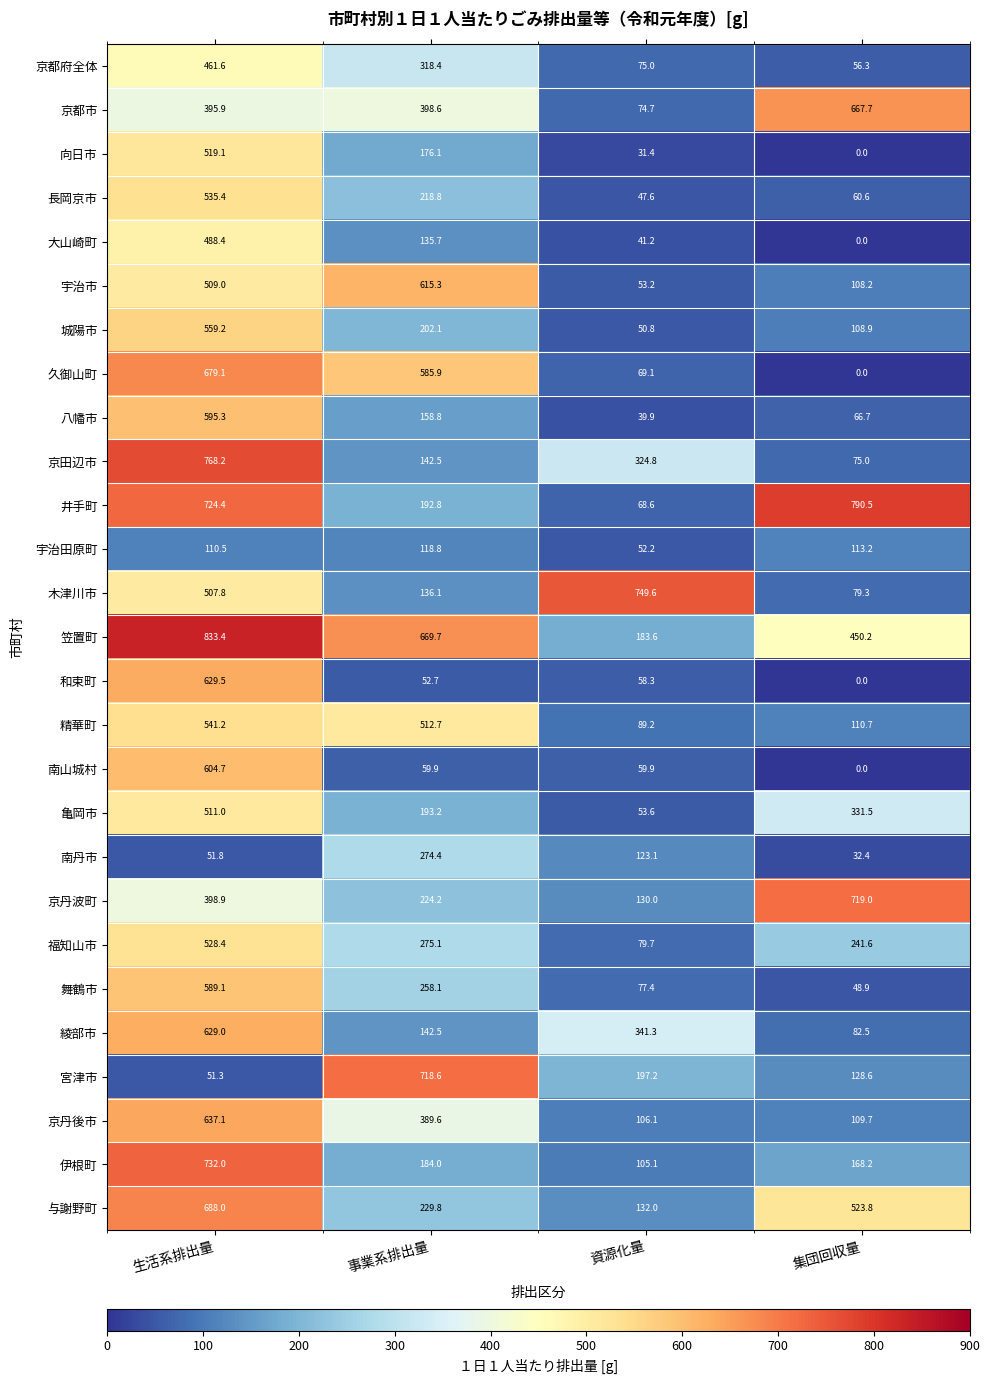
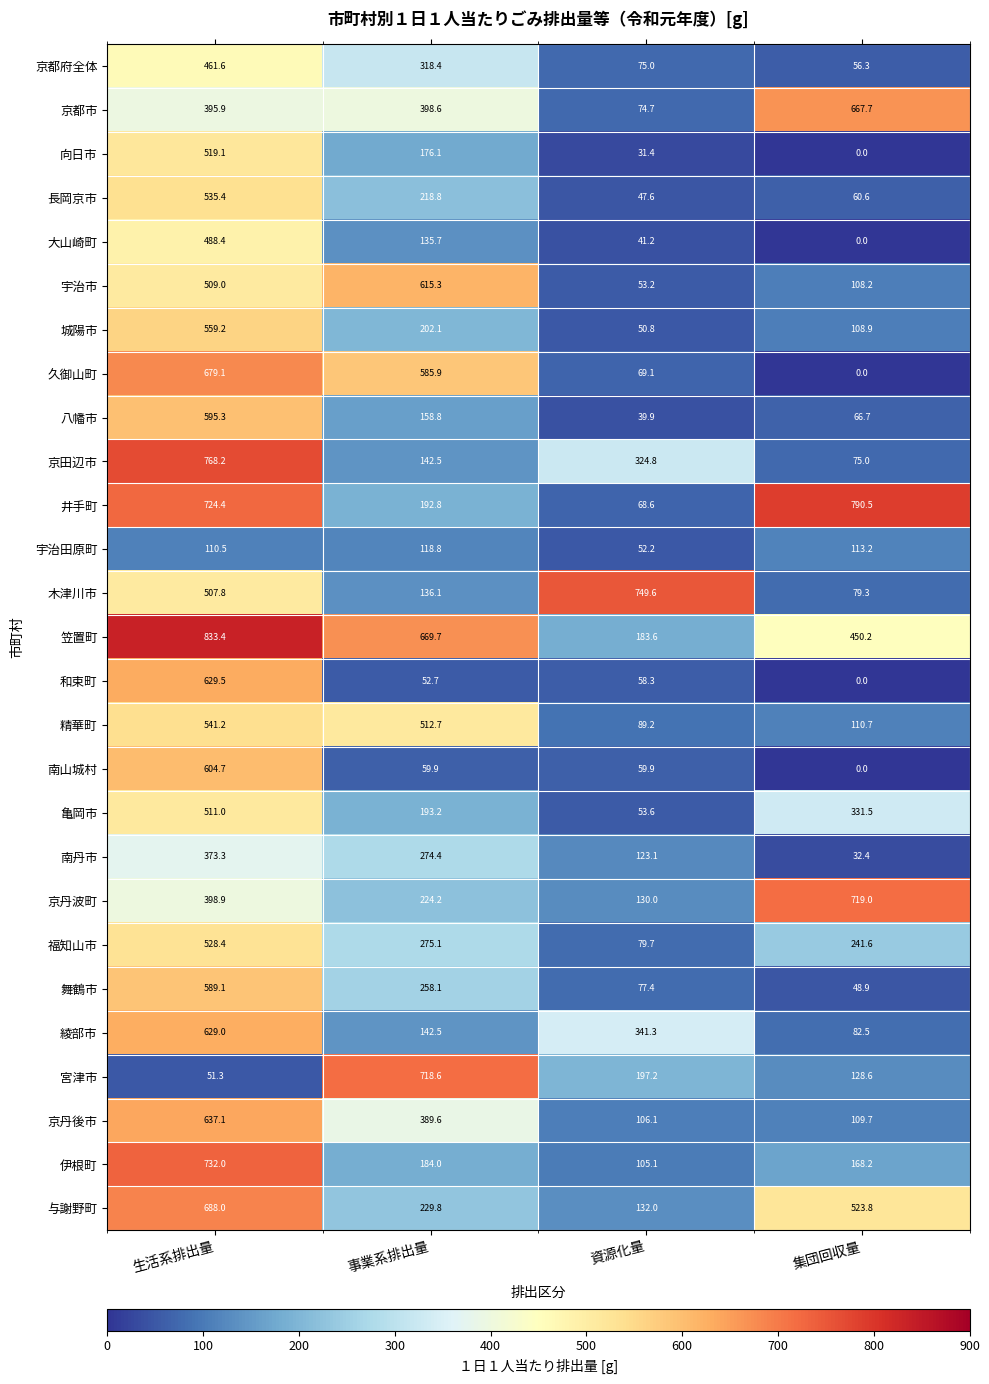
  {
    "京都府全体": {
      "生活系排出量": 461.6,
      "事業系排出量": 318.4,
      "資源化量": 75.0,
      "集団回収量": 56.3
    },
    "京都市": {
      "生活系排出量": 395.9,
      "事業系排出量": 398.6,
      "資源化量": 74.7,
      "集団回収量": 667.7
    },
    "向日市": {
      "生活系排出量": 519.1,
      "事業系排出量": 176.1,
      "資源化量": 31.4,
      "集団回収量": 0.0
    },
    "長岡京市": {
      "生活系排出量": 535.4,
      "事業系排出量": 218.8,
      "資源化量": 47.6,
      "集団回収量": 60.6
    },
    "大山崎町": {
      "生活系排出量": 488.4,
      "事業系排出量": 135.7,
      "資源化量": 41.2,
      "集団回収量": 0.0
    },
    "宇治市": {
      "生活系排出量": 509.0,
      "事業系排出量": 615.3,
      "資源化量": 53.2,
      "集団回収量": 108.2
    },
    "城陽市": {
      "生活系排出量": 559.2,
      "事業系排出量": 202.1,
      "資源化量": 50.8,
      "集団回収量": 108.9
    },
    "久御山町": {
      "生活系排出量": 679.1,
      "事業系排出量": 585.9,
      "資源化量": 69.1,
      "集団回収量": 0.0
    },
    "八幡市": {
      "生活系排出量": 595.3,
      "事業系排出量": 158.8,
      "資源化量": 39.9,
      "集団回収量": 66.7
    },
    "京田辺市": {
      "生活系排出量": 768.2,
      "事業系排出量": 142.5,
      "資源化量": 324.8,
      "集団回収量": 75.0
    },
    "井手町": {
      "生活系排出量": 724.4,
      "事業系排出量": 192.8,
      "資源化量": 68.6,
      "集団回収量": 790.5
    },
    "宇治田原町": {
      "生活系排出量": 110.5,
      "事業系排出量": 118.8,
      "資源化量": 52.2,
      "集団回収量": 113.2
    },
    "木津川市": {
      "生活系排出量": 507.8,
      "事業系排出量": 136.1,
      "資源化量": 749.6,
      "集団回収量": 79.3
    },
    "笠置町": {
      "生活系排出量": 833.4,
      "事業系排出量": 669.7,
      "資源化量": 183.6,
      "集団回収量": 450.2
    },
    "和束町": {
      "生活系排出量": 629.5,
      "事業系排出量": 52.7,
      "資源化量": 58.3,
      "集団回収量": 0.0
    },
    "精華町": {
      "生活系排出量": 541.2,
      "事業系排出量": 512.7,
      "資源化量": 89.2,
      "集団回収量": 110.7
    },
    "南山城村": {
      "生活系排出量": 604.7,
      "事業系排出量": 59.9,
      "資源化量": 59.9,
      "集団回収量": 0.0
    },
    "亀岡市": {
      "生活系排出量": 511.0,
      "事業系排出量": 193.2,
      "資源化量": 53.6,
      "集団回収量": 331.5
    },
    "南丹市": {
-     "生活系排出量": 51.8,
+     "生活系排出量": 373.3,
      "事業系排出量": 274.4,
      "資源化量": 123.1,
      "集団回収量": 32.4
    },
    "京丹波町": {
      "生活系排出量": 398.9,
      "事業系排出量": 224.2,
      "資源化量": 130.0,
      "集団回収量": 719.0
    },
    "福知山市": {
      "生活系排出量": 528.4,
      "事業系排出量": 275.1,
      "資源化量": 79.7,
      "集団回収量": 241.6
    },
    "舞鶴市": {
      "生活系排出量": 589.1,
      "事業系排出量": 258.1,
      "資源化量": 77.4,
      "集団回収量": 48.9
    },
    "綾部市": {
      "生活系排出量": 629.0,
      "事業系排出量": 142.5,
      "資源化量": 341.3,
      "集団回収量": 82.5
    },
    "宮津市": {
      "生活系排出量": 51.3,
      "事業系排出量": 718.6,
      "資源化量": 197.2,
      "集団回収量": 128.6
    },
    "京丹後市": {
      "生活系排出量": 637.1,
      "事業系排出量": 389.6,
      "資源化量": 106.1,
      "集団回収量": 109.7
    },
    "伊根町": {
      "生活系排出量": 732.0,
      "事業系排出量": 184.0,
      "資源化量": 105.1,
      "集団回収量": 168.2
    },
    "与謝野町": {
      "生活系排出量": 688.0,
      "事業系排出量": 229.8,
      "資源化量": 132.0,
      "集団回収量": 523.8
    }
  }
